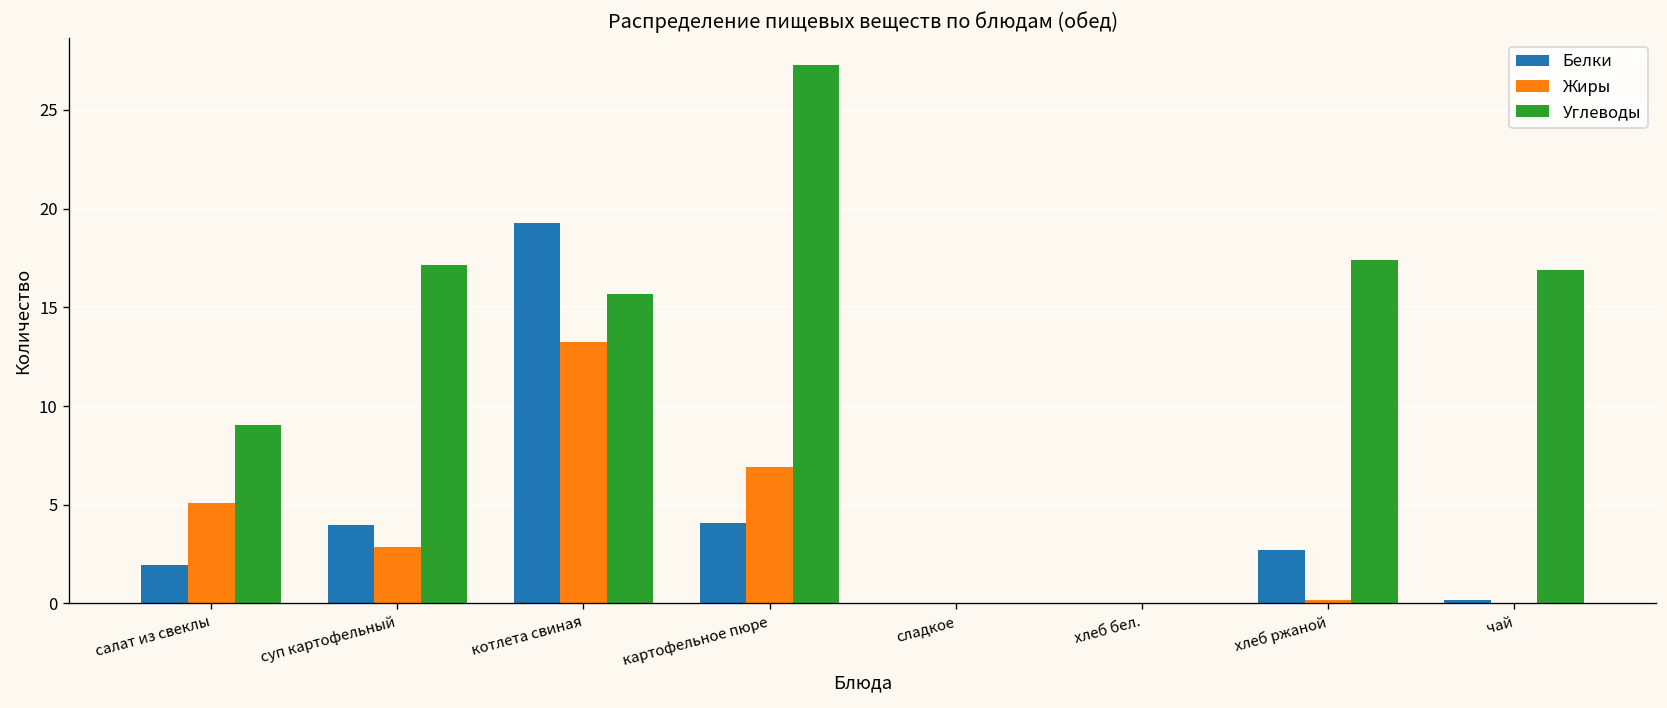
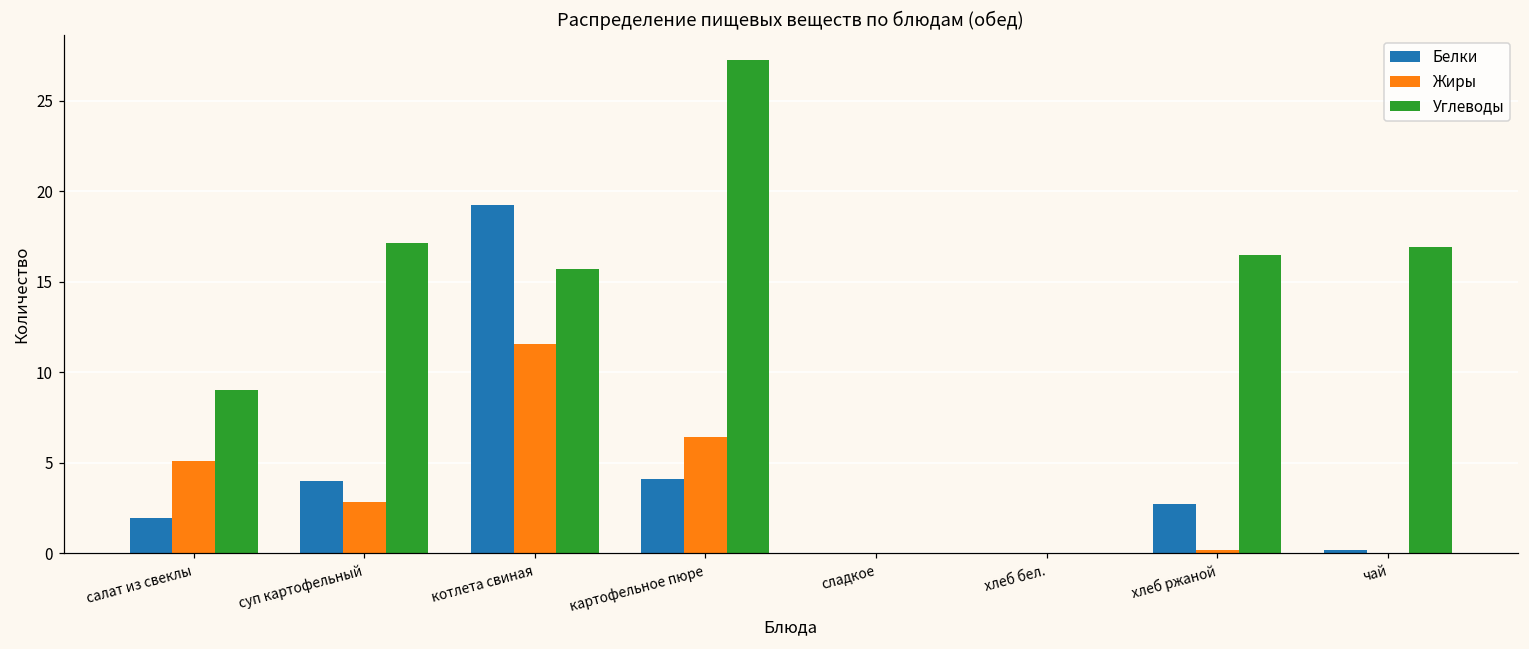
  {
    "Белки": {
      "салат из свеклы": 2.0,
      "суп картофельный": 4.0,
      "котлета свиная": 19.3,
      "картофельное пюре": 4.1,
      "сладкое": 0.0,
      "хлеб бел.": 0.0,
      "хлеб ржаной": 2.7,
      "чай": 0.2
    },
    "Жиры": {
      "салат из свеклы": 5.1,
      "суп картофельный": 2.8,
-     "котлета свиная": 13.2,
-     "картофельное пюре": 6.9,
+     "котлета свиная": 11.6,
+     "картофельное пюре": 6.4,
      "сладкое": 0.0,
      "хлеб бел.": 0.0,
      "хлеб ржаной": 0.2,
      "чай": 0.0
    },
    "Углеводы": {
      "салат из свеклы": 9.0,
      "суп картофельный": 17.1,
      "котлета свиная": 15.7,
      "картофельное пюре": 27.3,
      "сладкое": 0.0,
      "хлеб бел.": 0.0,
-     "хлеб ржаной": 17.4,
+     "хлеб ржаной": 16.5,
      "чай": 16.9
    }
  }
